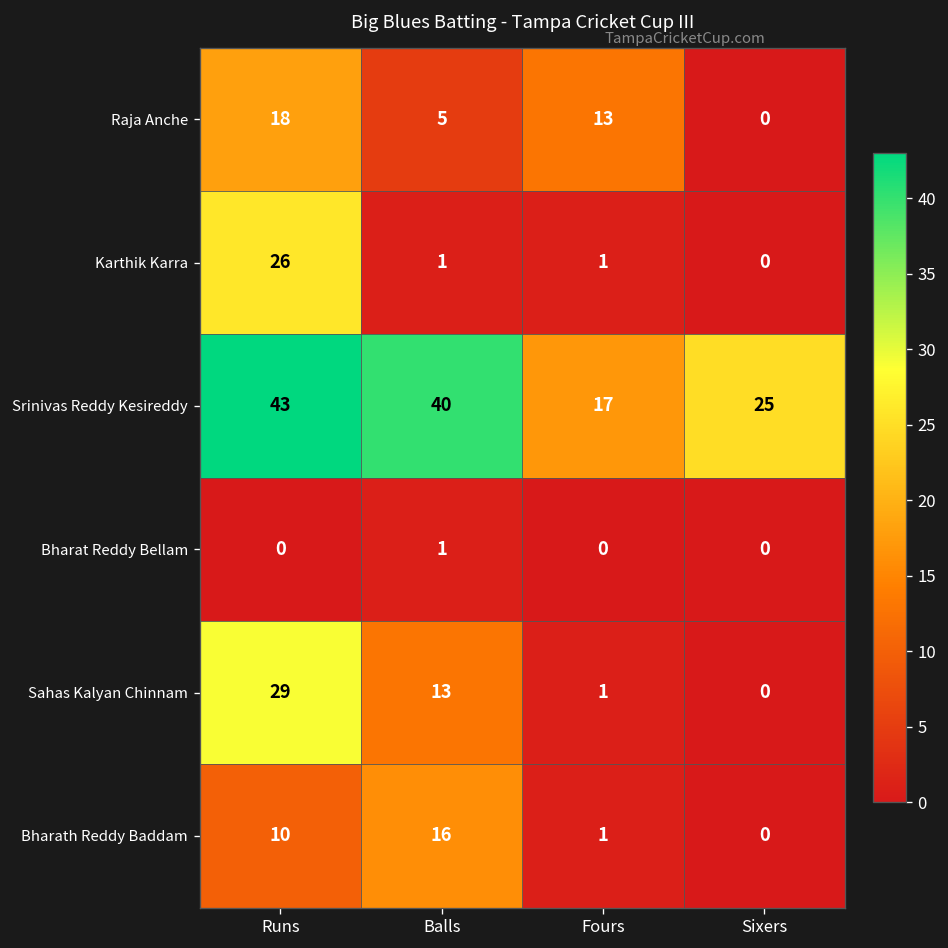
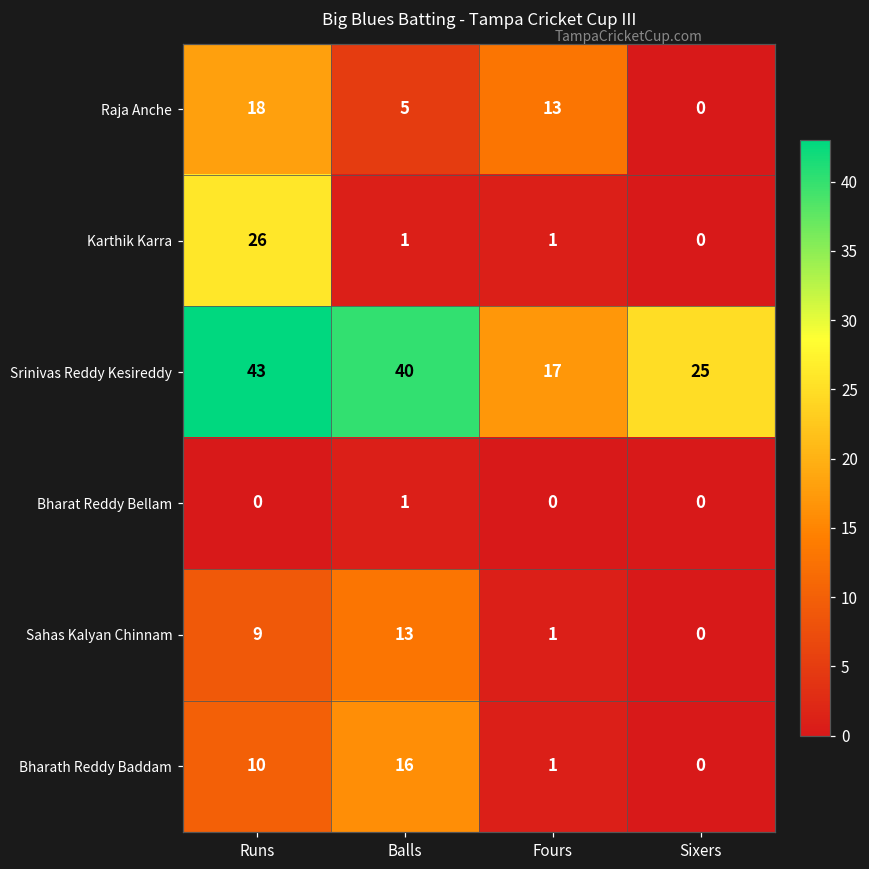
  {
    "Raja Anche": {
      "Runs": 18,
      "Balls": 5,
      "Fours": 13,
      "Sixers": 0
    },
    "Karthik Karra": {
      "Runs": 26,
      "Balls": 1,
      "Fours": 1,
      "Sixers": 0
    },
    "Srinivas Reddy Kesireddy": {
      "Runs": 43,
      "Balls": 40,
      "Fours": 17,
      "Sixers": 25
    },
    "Bharat Reddy Bellam": {
      "Runs": 0,
      "Balls": 1,
      "Fours": 0,
      "Sixers": 0
    },
    "Sahas Kalyan Chinnam": {
-     "Runs": 29,
+     "Runs": 9,
      "Balls": 13,
      "Fours": 1,
      "Sixers": 0
    },
    "Bharath Reddy Baddam": {
      "Runs": 10,
      "Balls": 16,
      "Fours": 1,
      "Sixers": 0
    }
  }
